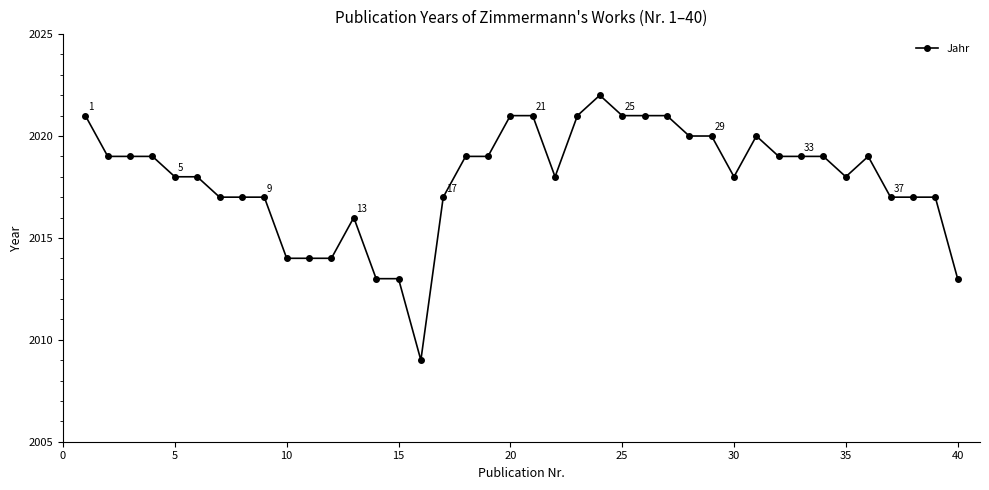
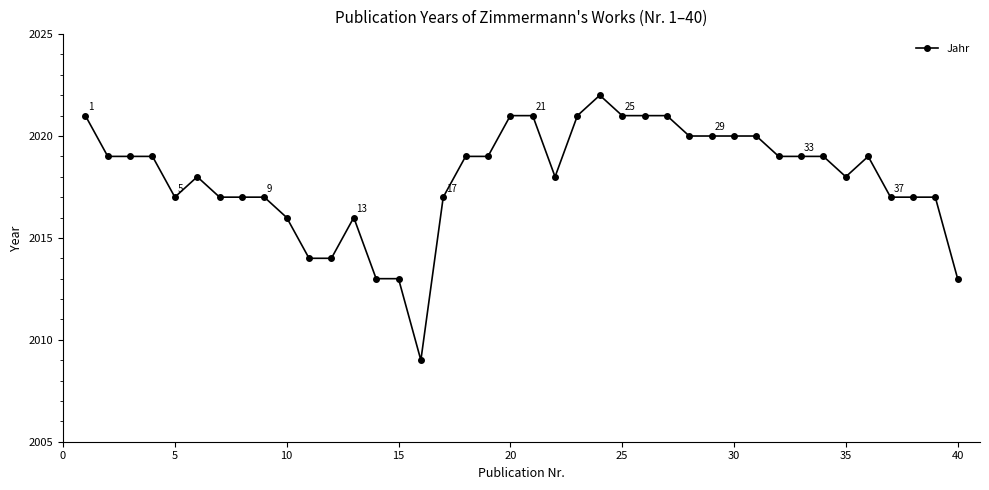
  {
-   "5": 2018,
-   "10": 2014,
+   "5": 2017,
+   "10": 2016,
    "15": 2013,
    "20": 2021,
-   "30": 2018,
+   "30": 2020,
    "35": 2018,
    "40": 2013
  }
